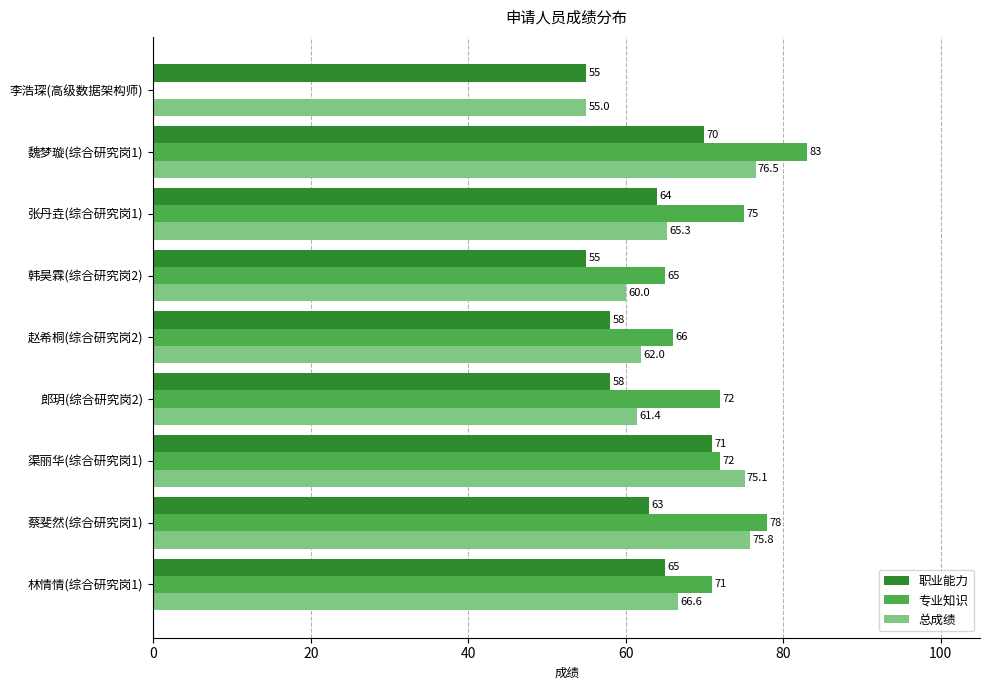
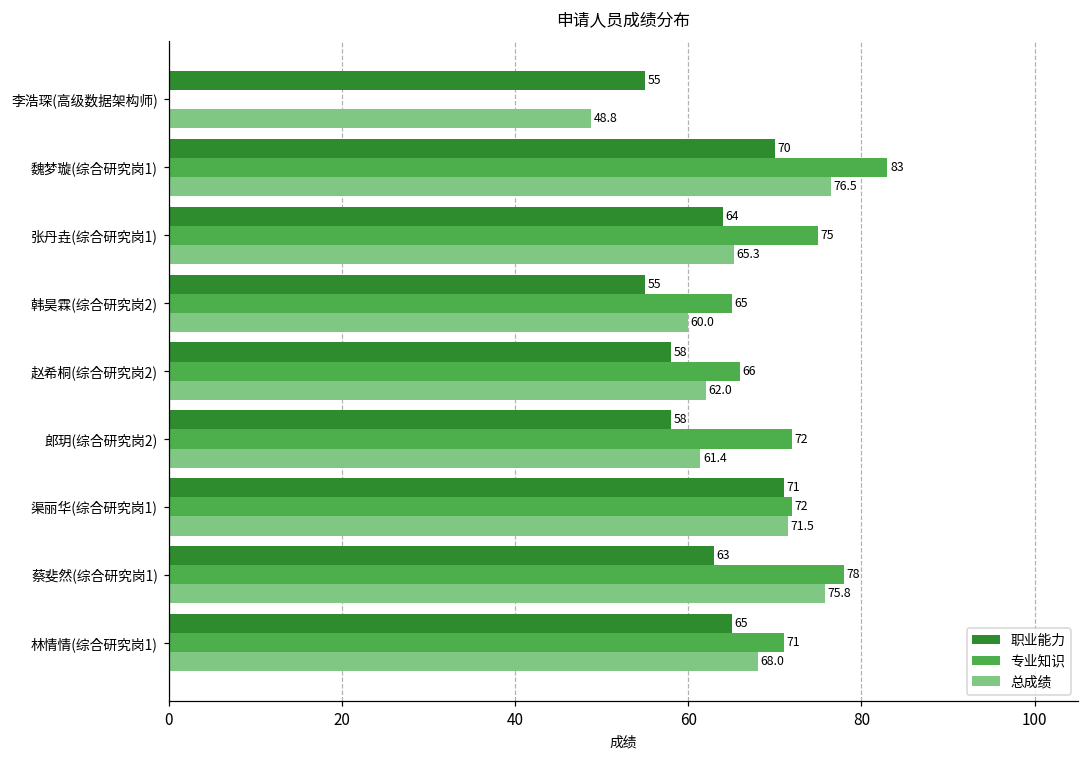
  {
    "总成绩": {
-     "李浩琛(高级数据架构师)": 55.0,
+     "李浩琛(高级数据架构师)": 48.8,
      "魏梦璇(综合研究岗1)": 76.5,
      "张丹垚(综合研究岗1)": 65.3,
      "韩昊霖(综合研究岗2)": 60.0,
      "赵希桐(综合研究岗2)": 62.0,
      "郎玥(综合研究岗2)": 61.4,
-     "渠丽华(综合研究岗1)": 75.1,
+     "渠丽华(综合研究岗1)": 71.5,
      "蔡斐然(综合研究岗1)": 75.8,
-     "林情情(综合研究岗1)": 66.6
+     "林情情(综合研究岗1)": 68.0
    }
  }
